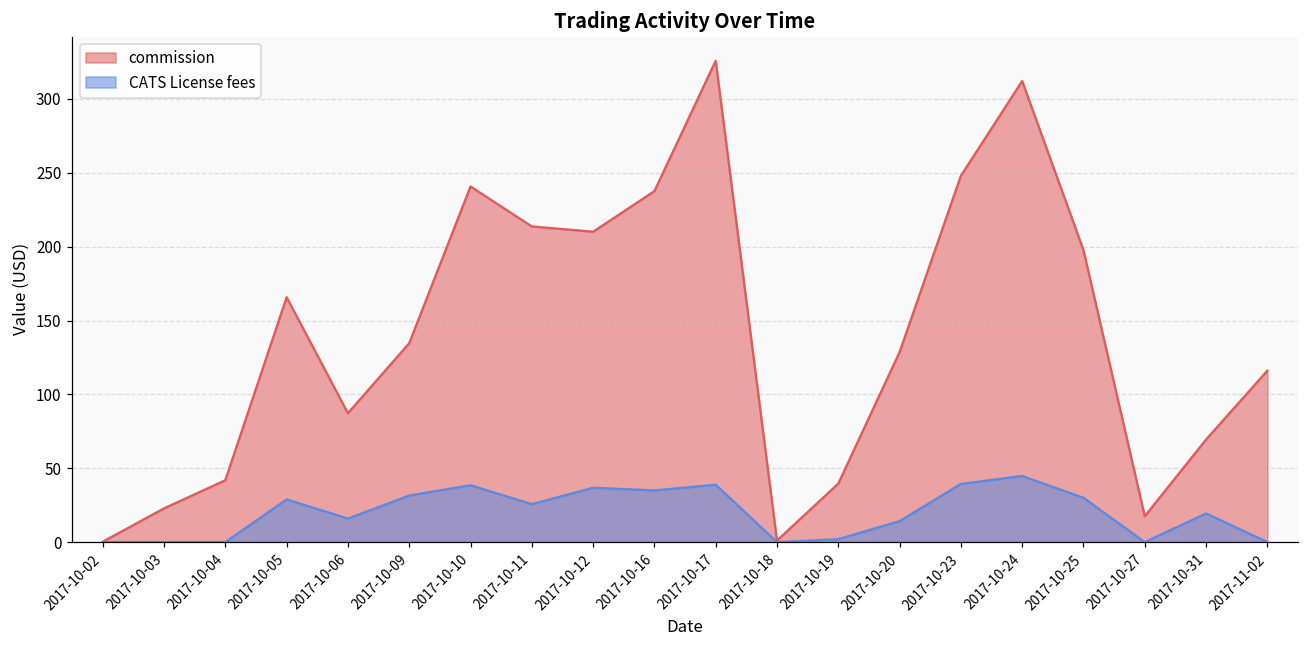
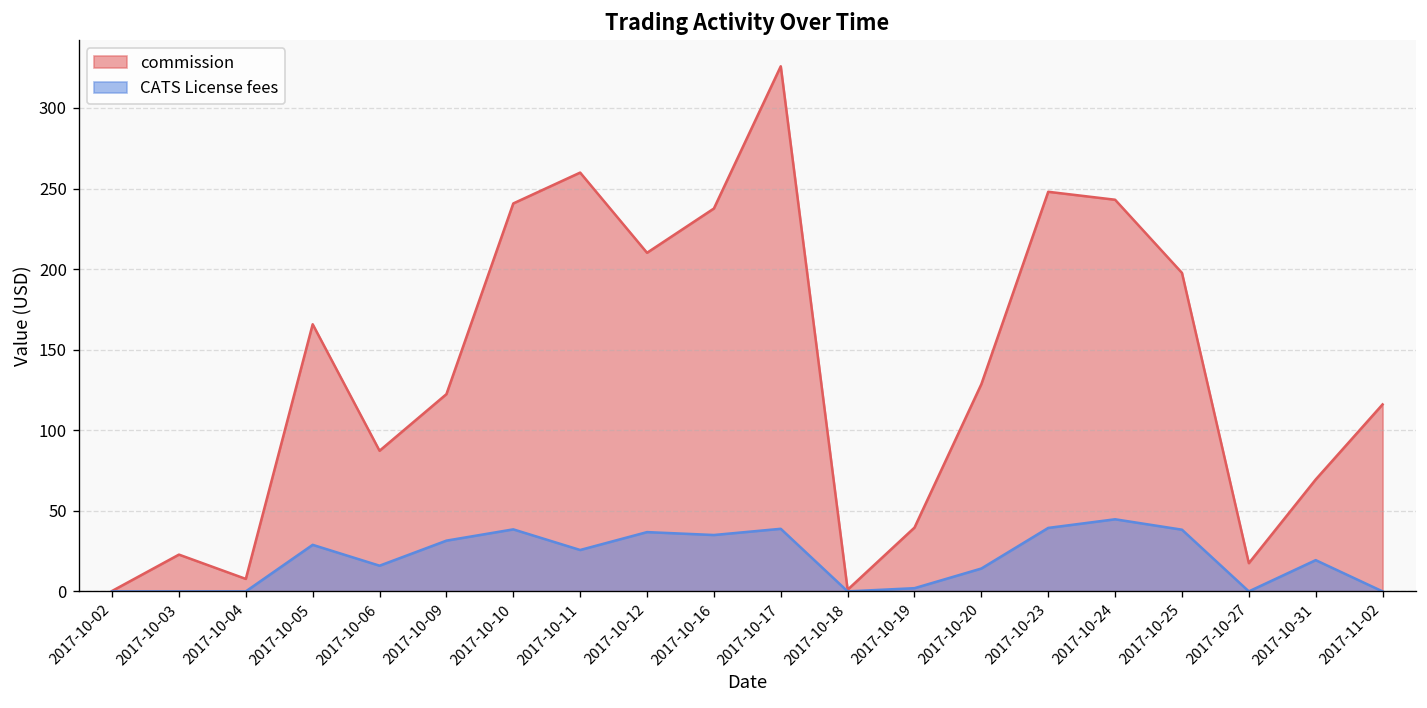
  {
    "commission": {
      "2017-10-03": 23,
-     "2017-10-04": 42,
+     "2017-10-04": 8,
      "2017-10-05": 166,
      "2017-10-06": 87,
-     "2017-10-09": 135,
+     "2017-10-09": 122,
      "2017-10-10": 241,
-     "2017-10-11": 214,
+     "2017-10-11": 260,
      "2017-10-12": 210,
      "2017-10-16": 238,
      "2017-10-17": 326,
      "2017-10-19": 40,
      "2017-10-20": 129,
      "2017-10-23": 248,
-     "2017-10-24": 312,
+     "2017-10-24": 243,
      "2017-10-25": 198,
      "2017-10-27": 18,
      "2017-10-31": 69,
      "2017-11-02": 116
    },
    "CATS License fees": {
      "2017-10-03": 0,
      "2017-10-04": 0,
      "2017-10-05": 29,
      "2017-10-06": 16,
      "2017-10-09": 32,
      "2017-10-10": 39,
      "2017-10-11": 26,
      "2017-10-12": 37,
      "2017-10-16": 35,
      "2017-10-17": 39,
      "2017-10-19": 2,
      "2017-10-20": 14,
      "2017-10-23": 39,
      "2017-10-24": 45,
-     "2017-10-25": 30,
+     "2017-10-25": 38,
      "2017-10-27": 0,
      "2017-10-31": 19,
      "2017-11-02": 0
    }
  }
